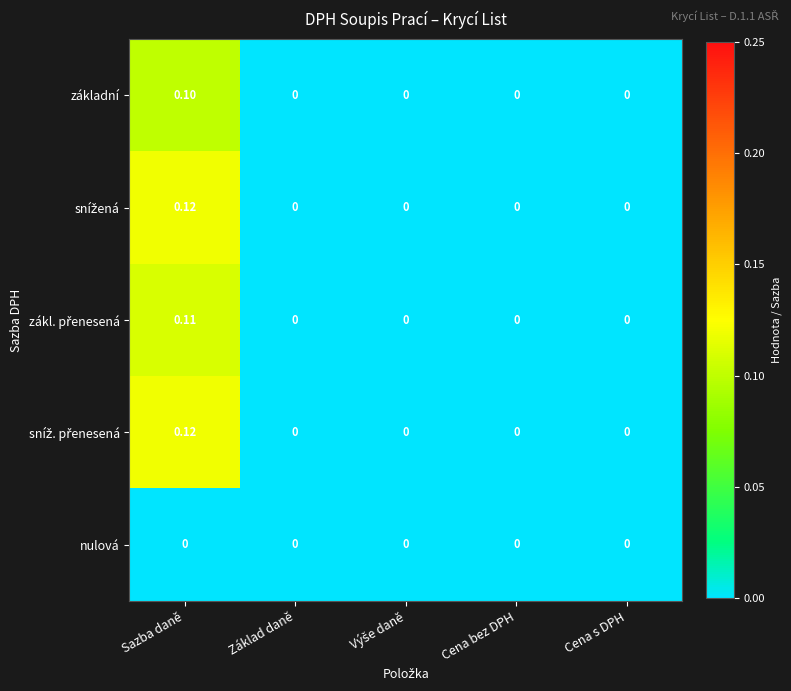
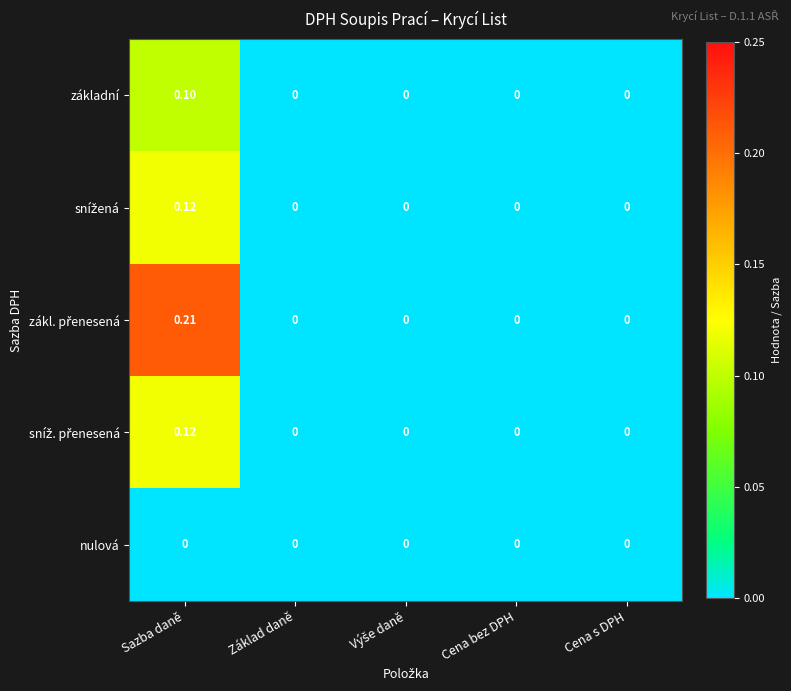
  {
    "základní": {
      "Sazba daně": 0.10,
      "Základ daně": 0,
      "Výše daně": 0,
      "Cena bez DPH": 0,
      "Cena s DPH": 0
    },
    "snížená": {
      "Sazba daně": 0.12,
      "Základ daně": 0,
      "Výše daně": 0,
      "Cena bez DPH": 0,
      "Cena s DPH": 0
    },
    "zákl. přenesená": {
-     "Sazba daně": 0.11,
+     "Sazba daně": 0.21,
      "Základ daně": 0,
      "Výše daně": 0,
      "Cena bez DPH": 0,
      "Cena s DPH": 0
    },
    "sníž. přenesená": {
      "Sazba daně": 0.12,
      "Základ daně": 0,
      "Výše daně": 0,
      "Cena bez DPH": 0,
      "Cena s DPH": 0
    },
    "nulová": {
      "Sazba daně": 0,
      "Základ daně": 0,
      "Výše daně": 0,
      "Cena bez DPH": 0,
      "Cena s DPH": 0
    }
  }
